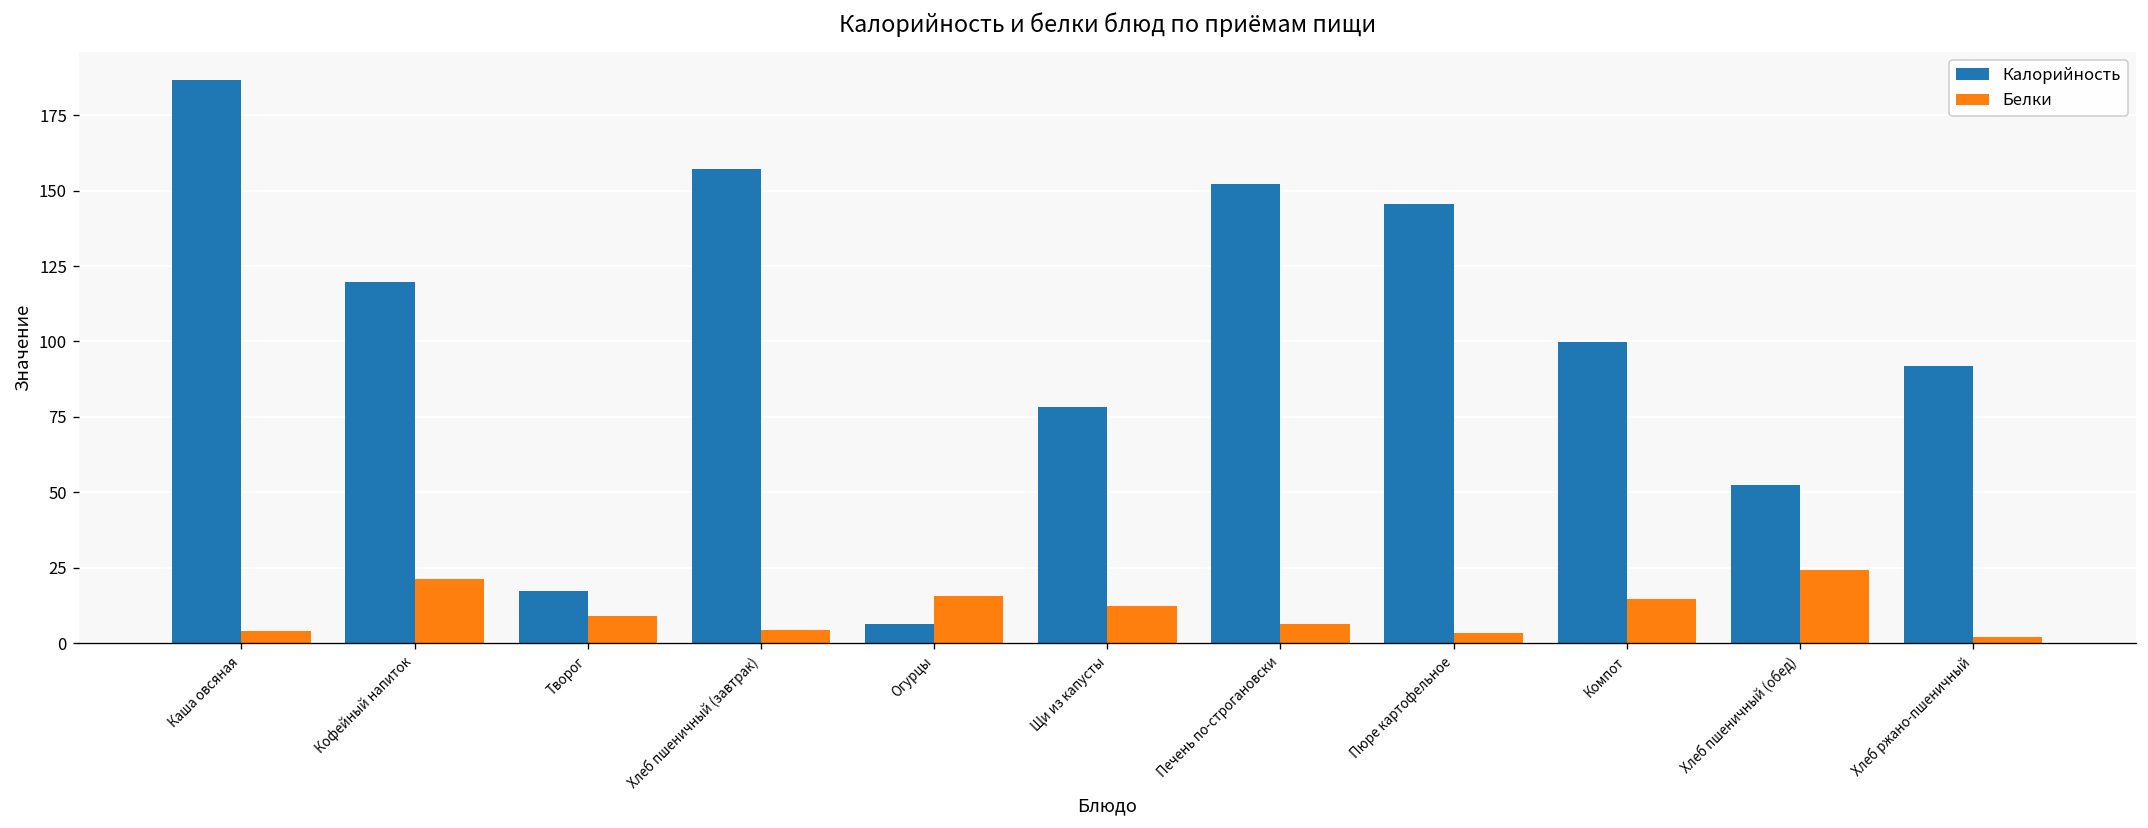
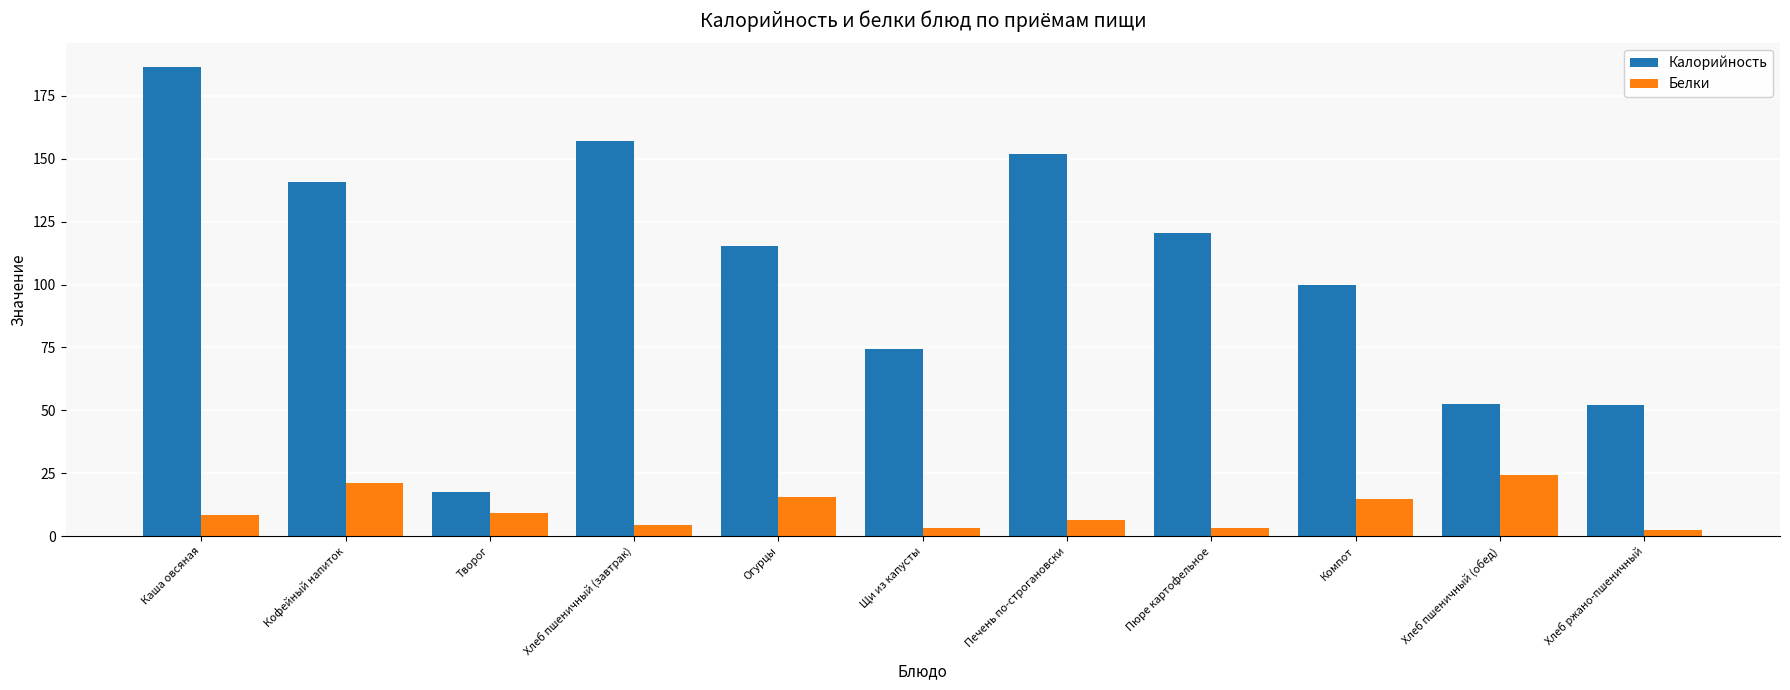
  {
    "Калорийность": {
      "Каша овсяная": 187,
-     "Кофейный напиток": 120,
+     "Кофейный напиток": 141,
      "Творог": 17,
      "Хлеб пшеничный (завтрак)": 157,
-     "Огурцы": 7,
-     "Щи из капусты": 78,
+     "Огурцы": 115,
+     "Щи из капусты": 74,
      "Печень по-строгановски": 152,
-     "Пюре картофельное": 146,
+     "Пюре картофельное": 120,
      "Компот": 100,
      "Хлеб пшеничный (обед)": 52,
-     "Хлеб ржано-пшеничный": 92
+     "Хлеб ржано-пшеничный": 52
    },
    "Белки": {
-     "Каша овсяная": 4,
+     "Каша овсяная": 8,
      "Кофейный напиток": 21,
      "Творог": 9,
      "Хлеб пшеничный (завтрак)": 5,
      "Огурцы": 16,
-     "Щи из капусты": 12,
+     "Щи из капусты": 3,
      "Печень по-строгановски": 6,
      "Пюре картофельное": 3,
      "Компот": 15,
      "Хлеб пшеничный (обед)": 24,
      "Хлеб ржано-пшеничный": 2
    }
  }
